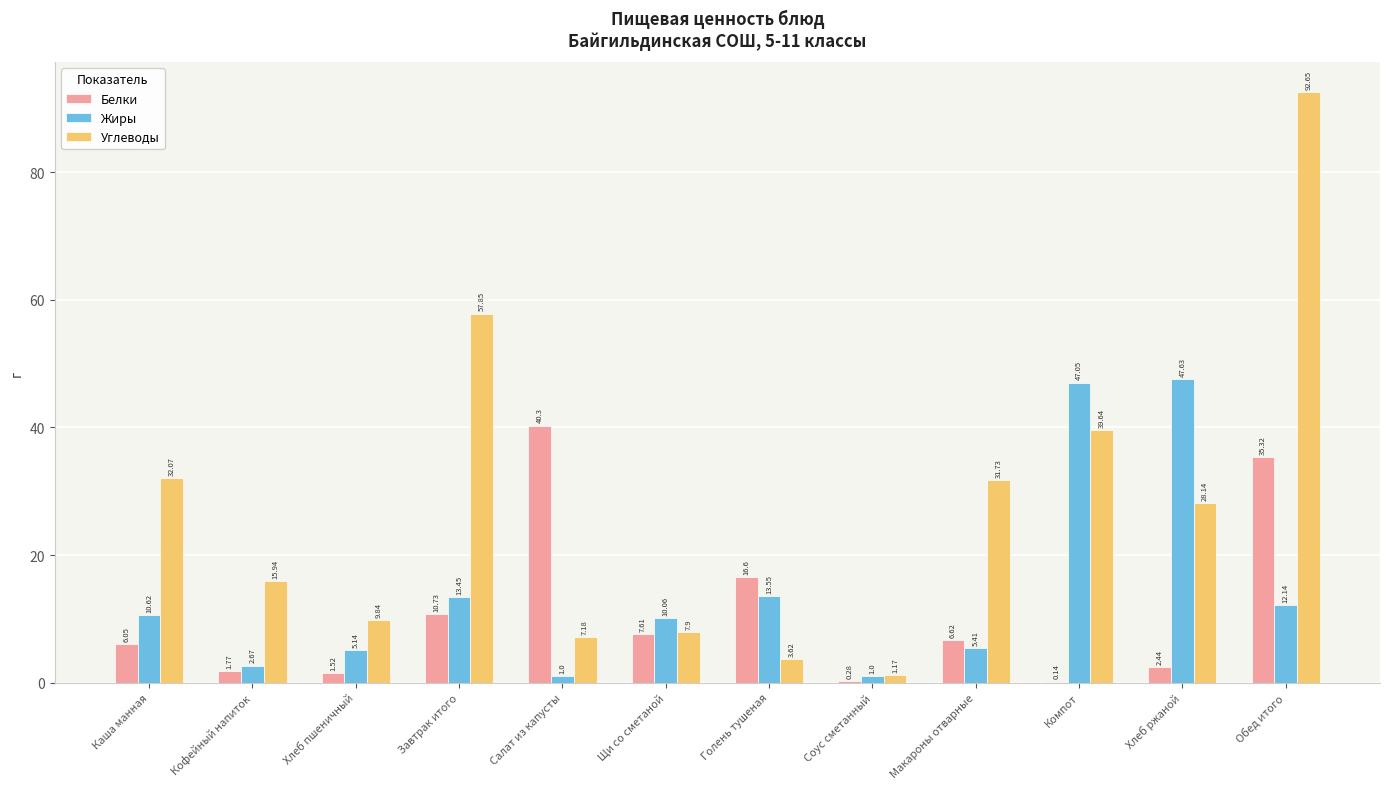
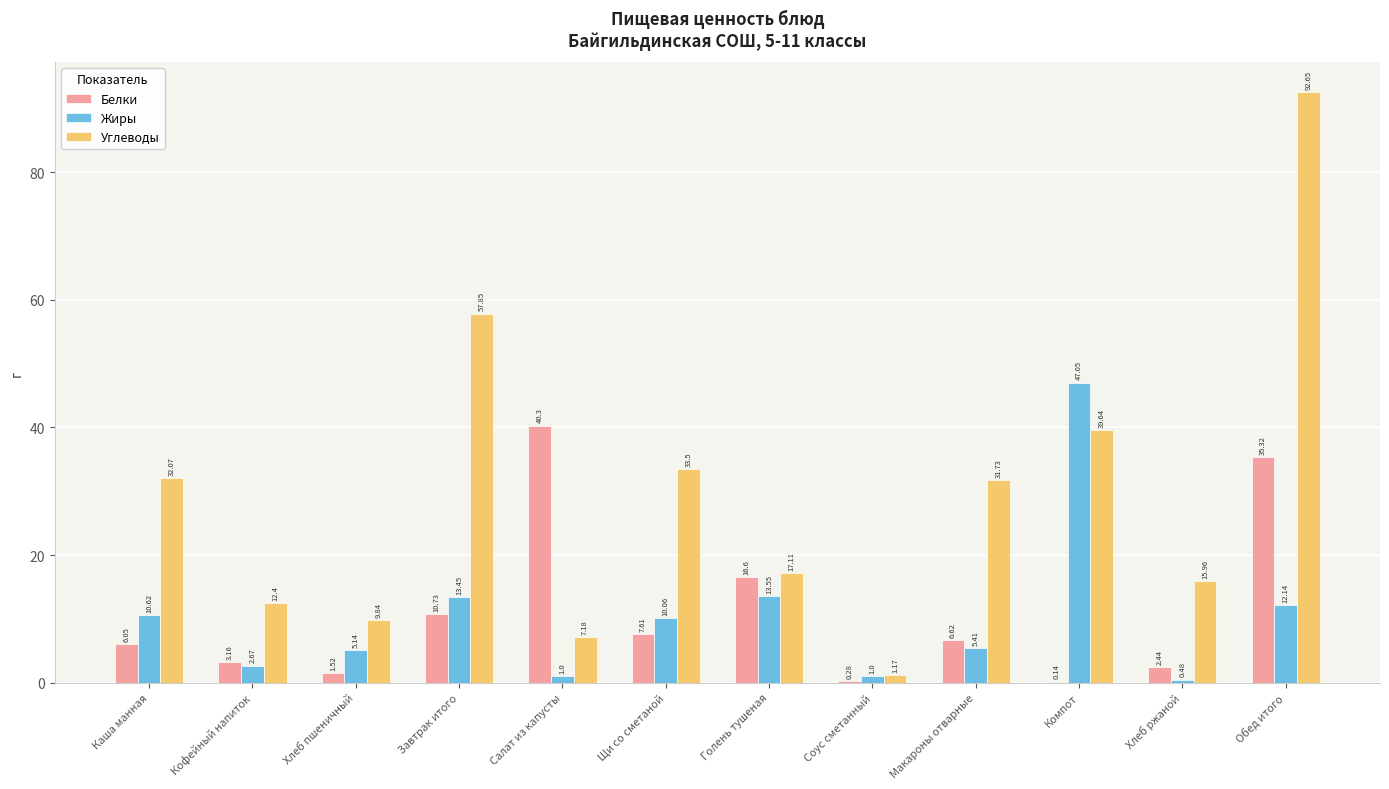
  {
    "Белки": {
      "Каша манная": 6.05,
-     "Кофейный напиток": 1.77,
+     "Кофейный напиток": 3.16,
      "Хлеб пшеничный": 1.52,
      "Завтрак итого": 10.73,
      "Салат из капусты": 40.3,
      "Щи со сметаной": 7.61,
      "Голень тушеная": 16.6,
      "Соус сметанный": 0.28,
      "Макароны отварные": 6.62,
      "Компот": 0.14,
      "Хлеб ржаной": 2.44,
      "Обед итого": 35.32
    },
    "Жиры": {
      "Каша манная": 10.62,
      "Кофейный напиток": 2.67,
      "Хлеб пшеничный": 5.14,
      "Завтрак итого": 13.45,
      "Салат из капусты": 1.0,
      "Щи со сметаной": 10.06,
      "Голень тушеная": 13.55,
      "Соус сметанный": 1.0,
      "Макароны отварные": 5.41,
      "Компот": 47.05,
-     "Хлеб ржаной": 47.63,
+     "Хлеб ржаной": 0.48,
      "Обед итого": 12.14
    },
    "Углеводы": {
      "Каша манная": 32.07,
-     "Кофейный напиток": 15.94,
+     "Кофейный напиток": 12.4,
      "Хлеб пшеничный": 9.84,
      "Завтрак итого": 57.85,
      "Салат из капусты": 7.18,
-     "Щи со сметаной": 7.9,
-     "Голень тушеная": 3.62,
+     "Щи со сметаной": 33.5,
+     "Голень тушеная": 17.11,
      "Соус сметанный": 1.17,
      "Макароны отварные": 31.73,
      "Компот": 39.64,
-     "Хлеб ржаной": 28.14,
+     "Хлеб ржаной": 15.96,
      "Обед итого": 92.65
    }
  }
